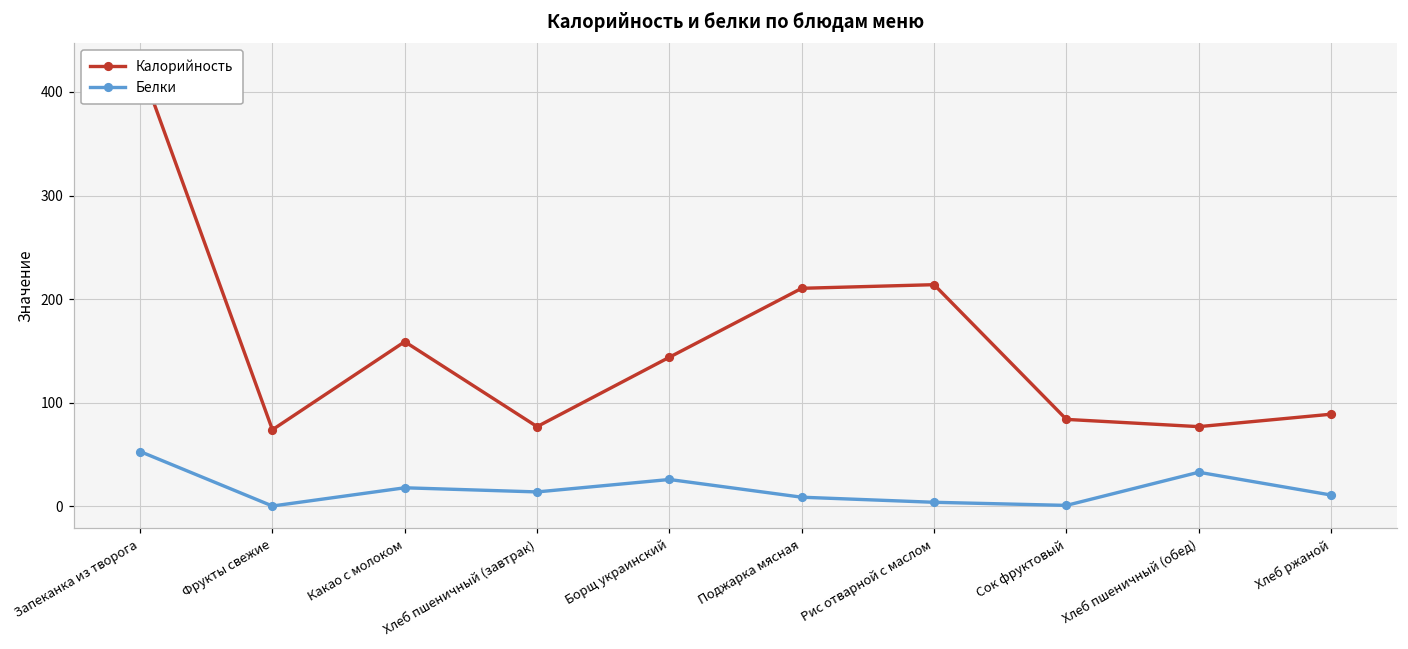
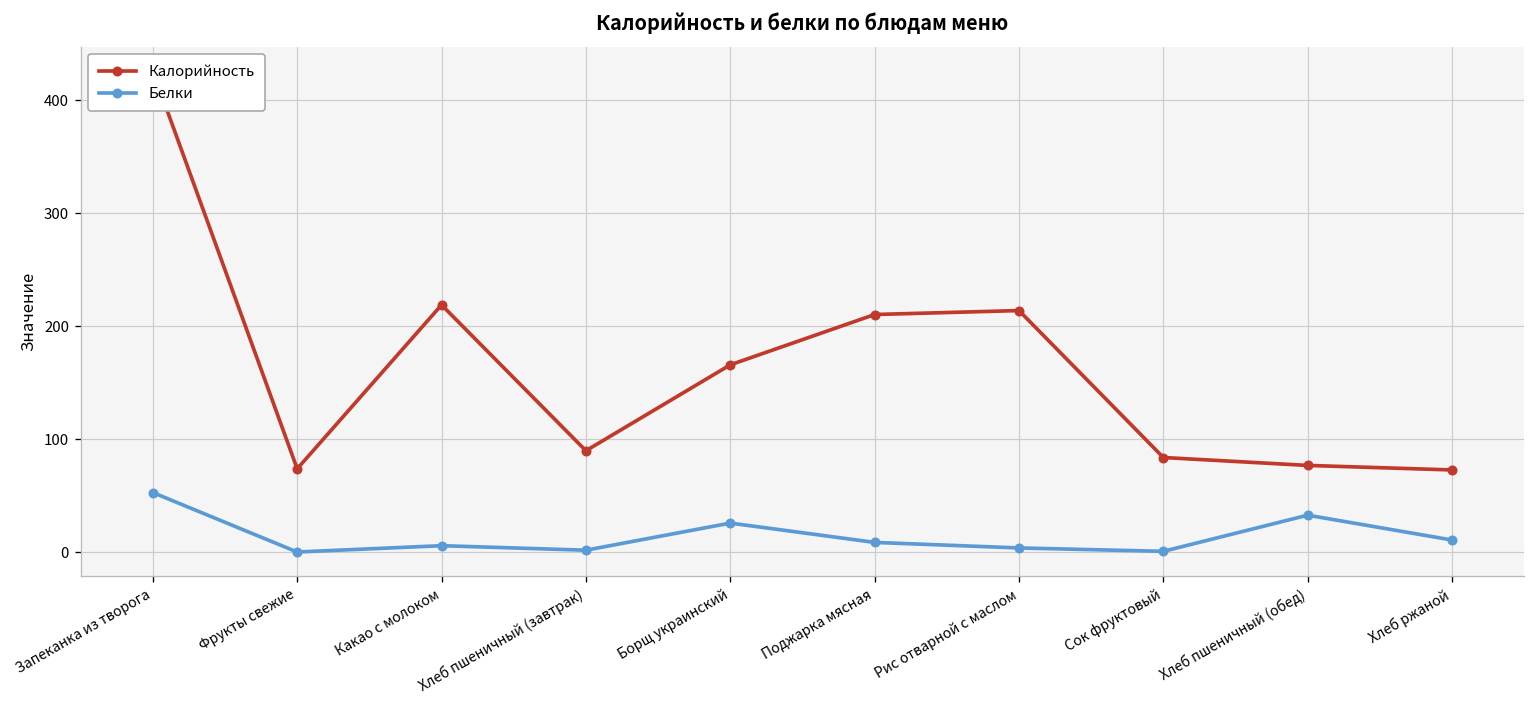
  {
    "Калорийность": {
      "Фрукты свежие": 70,
-     "Какао с молоком": 160,
-     "Хлеб пшеничный (завтрак)": 80,
-     "Борщ украинский": 140,
+     "Какао с молоком": 220,
+     "Хлеб пшеничный (завтрак)": 90,
+     "Борщ украинский": 170,
      "Поджарка мясная": 210,
      "Рис отварной с маслом": 210,
      "Сок фруктовый": 80,
      "Хлеб пшеничный (обед)": 80,
-     "Хлеб ржаной": 90
+     "Хлеб ржаной": 70
    },
    "Белки": {
      "Запеканка из творога": 50,
      "Фрукты свежие": 0,
-     "Какао с молоком": 20,
-     "Хлеб пшеничный (завтрак)": 10,
+     "Какао с молоком": 10,
+     "Хлеб пшеничный (завтрак)": 0,
      "Борщ украинский": 30,
      "Поджарка мясная": 10,
      "Рис отварной с маслом": 0,
      "Сок фруктовый": 0,
      "Хлеб пшеничный (обед)": 30,
      "Хлеб ржаной": 10
    }
  }
